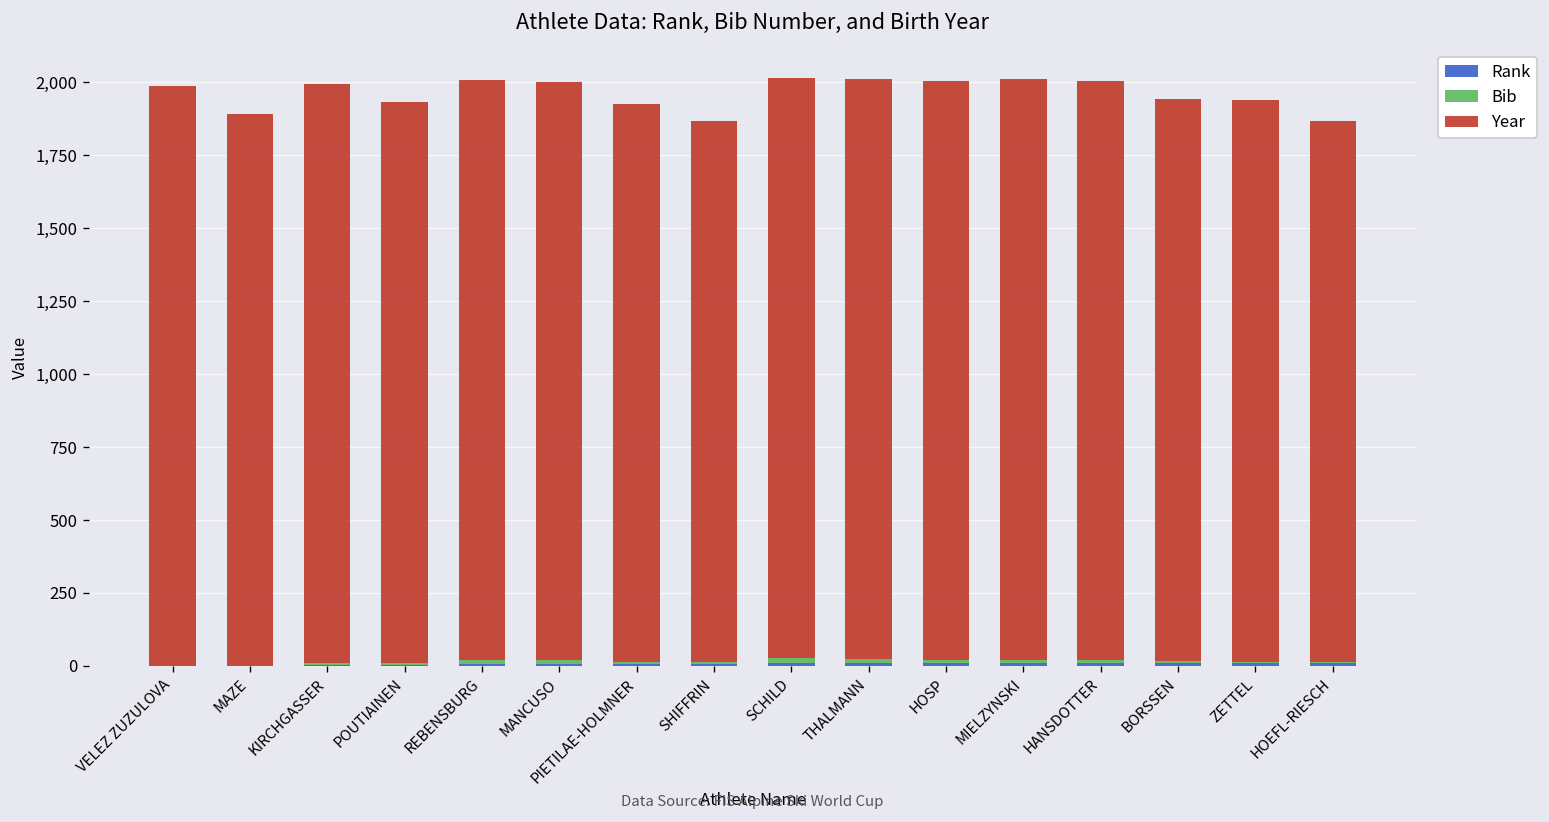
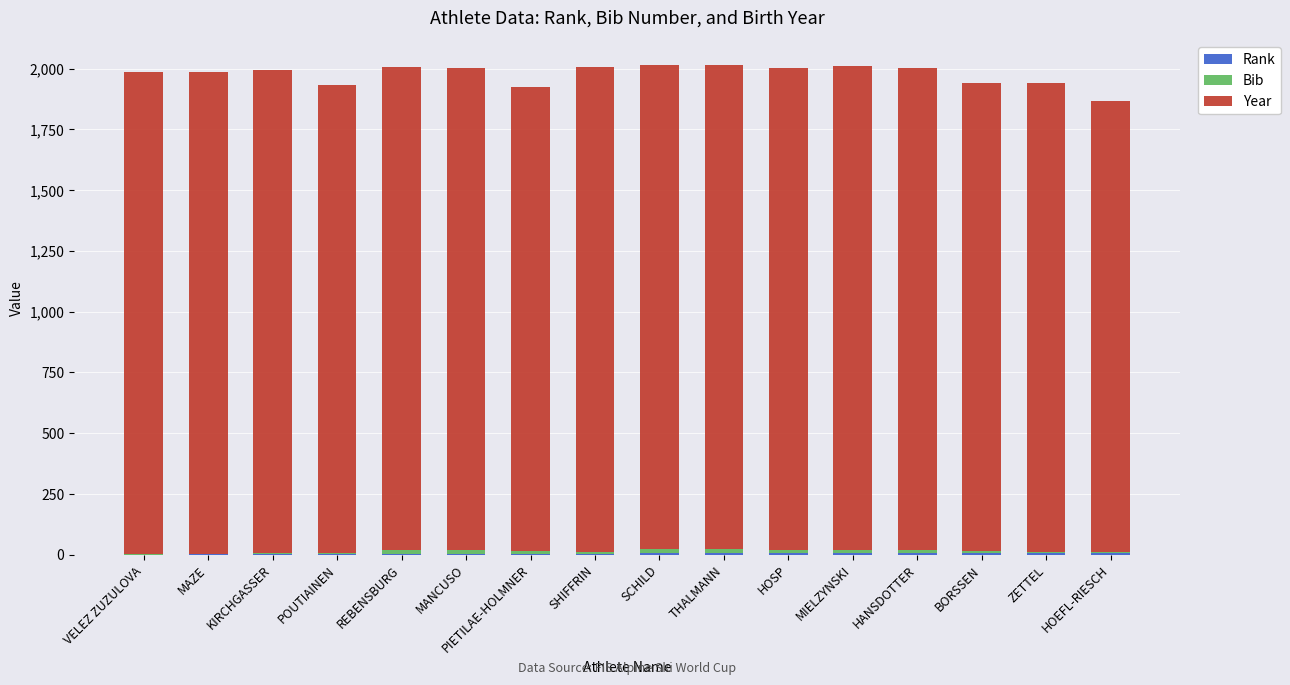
  {
    "Bib": {
      "REBENSBURG": "10",
      "MANCUSO": "10",
      "SCHILD": "20",
      "THALMANN": "20",
      "HOSP": "10",
      "MIELZYNSKI": "10"
    },
    "Year": {
      "VELEZ ZUZULOVA": "1,980",
-     "MAZE": "1,890",
+     "MAZE": "1,980",
      "KIRCHGASSER": "1,990",
      "POUTIAINEN": "1,930",
      "REBENSBURG": "1,990",
      "MANCUSO": "1,980",
      "PIETILAE-HOLMNER": "1,910",
-     "SHIFFRIN": "1,860",
+     "SHIFFRIN": "2,000",
      "SCHILD": "1,990",
      "THALMANN": "1,990",
      "HOSP": "1,980",
      "MIELZYNSKI": "1,990",
      "HANSDOTTER": "1,990",
      "BORSSEN": "1,930",
      "ZETTEL": "1,930",
      "HOEFL-RIESCH": "1,860"
    }
  }
